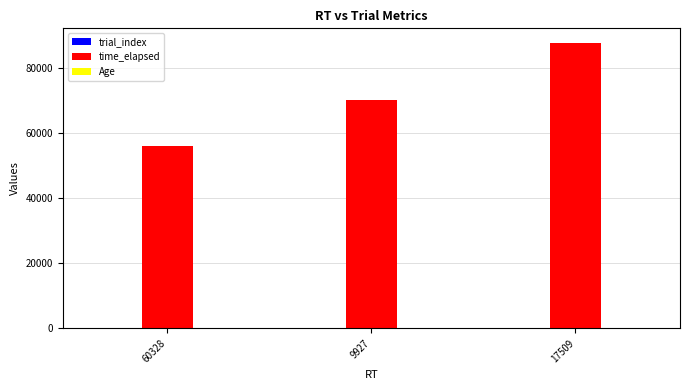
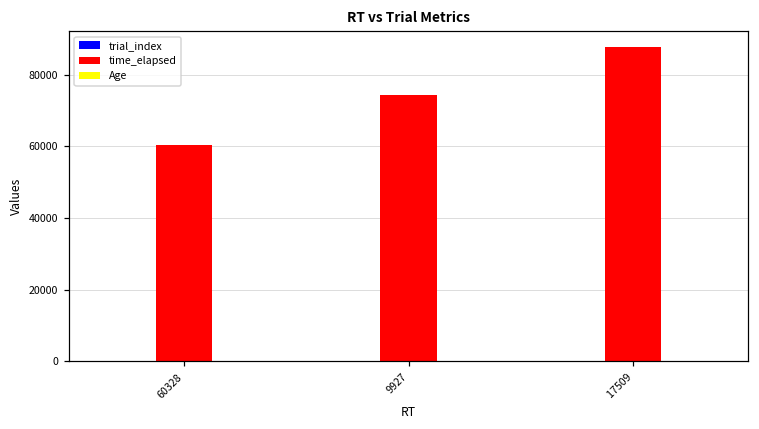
  {
    "trial_index": {
      "60328": 0
    },
    "time_elapsed": {
-     "60328": 56000,
-     "9927": 70000,
+     "60328": 60000,
+     "9927": 74000,
      "17509": 88000
    }
  }
